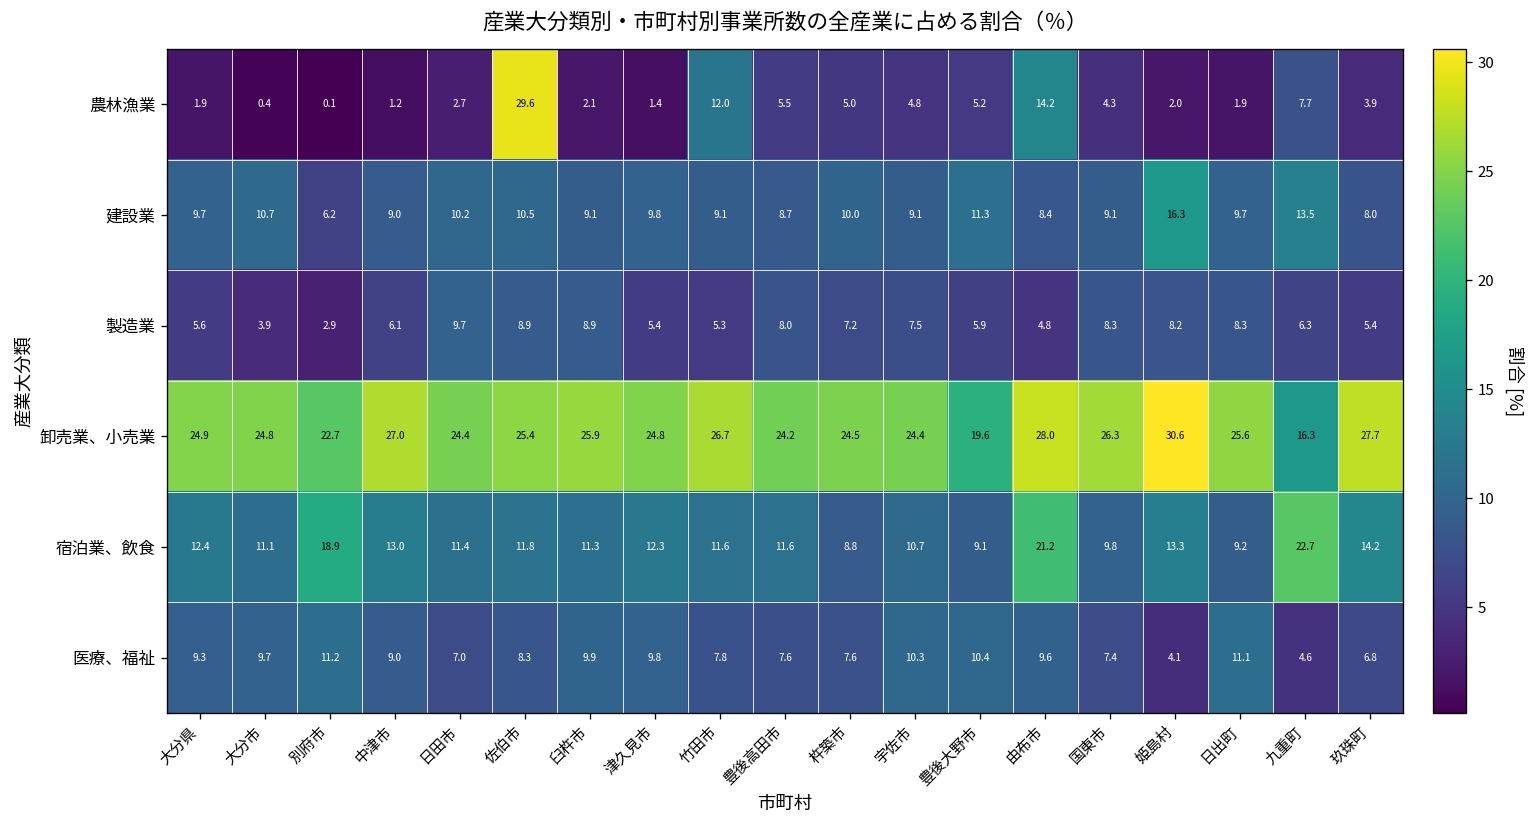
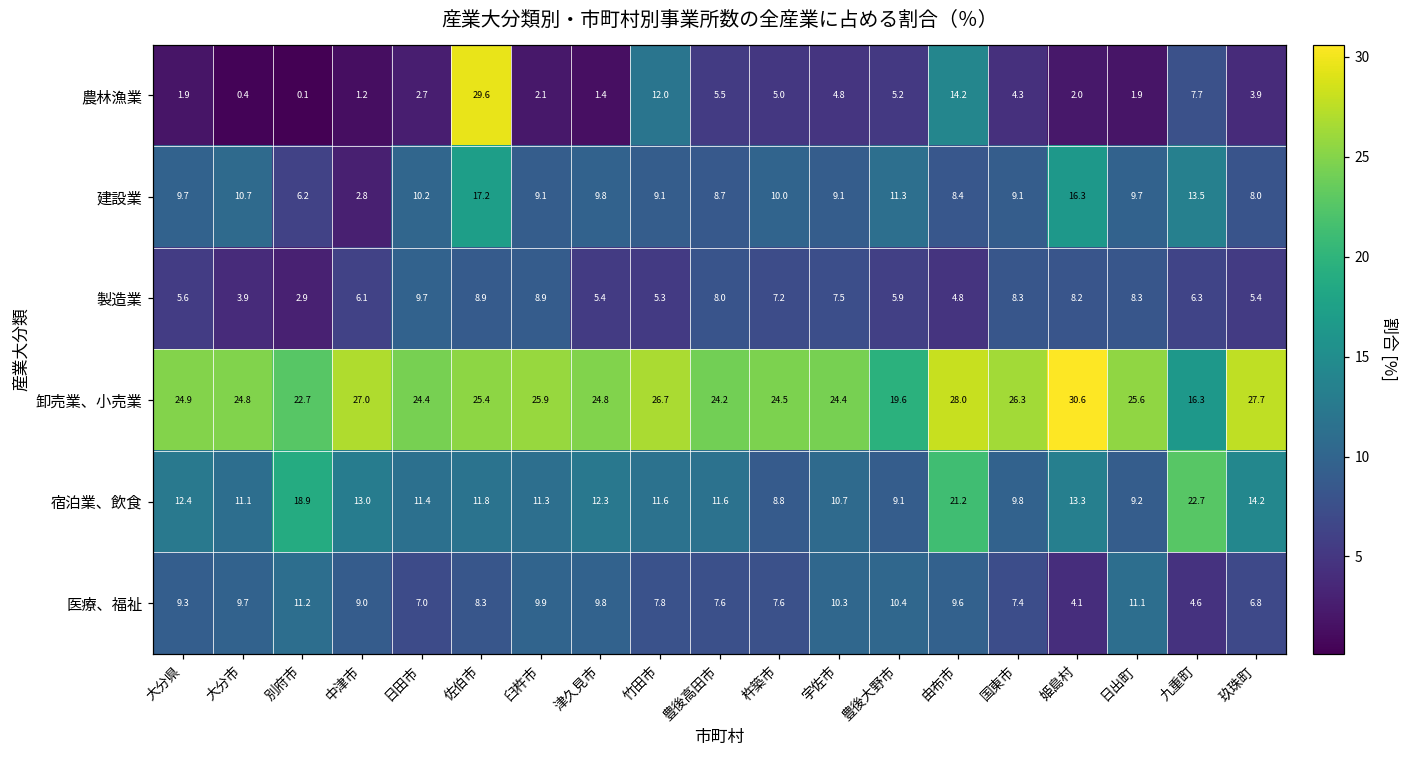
  {
    "農林漁業": {
      "大分県": 1.9,
      "大分市": 0.4,
      "別府市": 0.1,
      "中津市": 1.2,
      "日田市": 2.7,
      "佐伯市": 29.6,
      "臼杵市": 2.1,
      "津久見市": 1.4,
      "竹田市": 12.0,
      "豊後高田市": 5.5,
      "杵築市": 5.0,
      "宇佐市": 4.8,
      "豊後大野市": 5.2,
      "由布市": 14.2,
      "国東市": 4.3,
      "姫島村": 2.0,
      "日出町": 1.9,
      "九重町": 7.7,
      "玖珠町": 3.9
    },
    "建設業": {
      "大分県": 9.7,
      "大分市": 10.7,
      "別府市": 6.2,
-     "中津市": 9.0,
+     "中津市": 2.8,
      "日田市": 10.2,
-     "佐伯市": 10.5,
+     "佐伯市": 17.2,
      "臼杵市": 9.1,
      "津久見市": 9.8,
      "竹田市": 9.1,
      "豊後高田市": 8.7,
      "杵築市": 10.0,
      "宇佐市": 9.1,
      "豊後大野市": 11.3,
      "由布市": 8.4,
      "国東市": 9.1,
      "姫島村": 16.3,
      "日出町": 9.7,
      "九重町": 13.5,
      "玖珠町": 8.0
    },
    "製造業": {
      "大分県": 5.6,
      "大分市": 3.9,
      "別府市": 2.9,
      "中津市": 6.1,
      "日田市": 9.7,
      "佐伯市": 8.9,
      "臼杵市": 8.9,
      "津久見市": 5.4,
      "竹田市": 5.3,
      "豊後高田市": 8.0,
      "杵築市": 7.2,
      "宇佐市": 7.5,
      "豊後大野市": 5.9,
      "由布市": 4.8,
      "国東市": 8.3,
      "姫島村": 8.2,
      "日出町": 8.3,
      "九重町": 6.3,
      "玖珠町": 5.4
    },
    "卸売業、小売業": {
      "大分県": 24.9,
      "大分市": 24.8,
      "別府市": 22.7,
      "中津市": 27.0,
      "日田市": 24.4,
      "佐伯市": 25.4,
      "臼杵市": 25.9,
      "津久見市": 24.8,
      "竹田市": 26.7,
      "豊後高田市": 24.2,
      "杵築市": 24.5,
      "宇佐市": 24.4,
      "豊後大野市": 19.6,
      "由布市": 28.0,
      "国東市": 26.3,
      "姫島村": 30.6,
      "日出町": 25.6,
      "九重町": 16.3,
      "玖珠町": 27.7
    },
    "宿泊業、飲食": {
      "大分県": 12.4,
      "大分市": 11.1,
      "別府市": 18.9,
      "中津市": 13.0,
      "日田市": 11.4,
      "佐伯市": 11.8,
      "臼杵市": 11.3,
      "津久見市": 12.3,
      "竹田市": 11.6,
      "豊後高田市": 11.6,
      "杵築市": 8.8,
      "宇佐市": 10.7,
      "豊後大野市": 9.1,
      "由布市": 21.2,
      "国東市": 9.8,
      "姫島村": 13.3,
      "日出町": 9.2,
      "九重町": 22.7,
      "玖珠町": 14.2
    },
    "医療、福祉": {
      "大分県": 9.3,
      "大分市": 9.7,
      "別府市": 11.2,
      "中津市": 9.0,
      "日田市": 7.0,
      "佐伯市": 8.3,
      "臼杵市": 9.9,
      "津久見市": 9.8,
      "竹田市": 7.8,
      "豊後高田市": 7.6,
      "杵築市": 7.6,
      "宇佐市": 10.3,
      "豊後大野市": 10.4,
      "由布市": 9.6,
      "国東市": 7.4,
      "姫島村": 4.1,
      "日出町": 11.1,
      "九重町": 4.6,
      "玖珠町": 6.8
    }
  }
